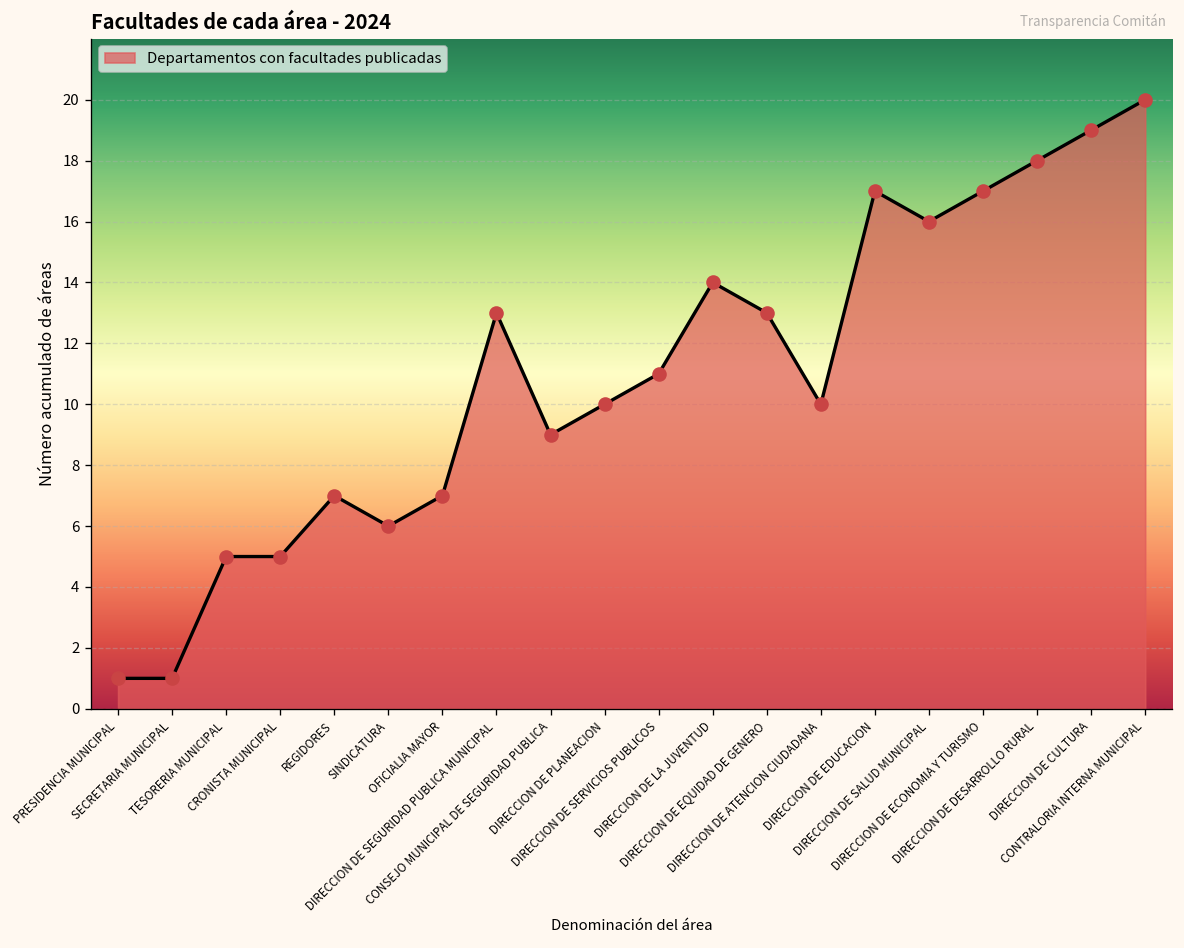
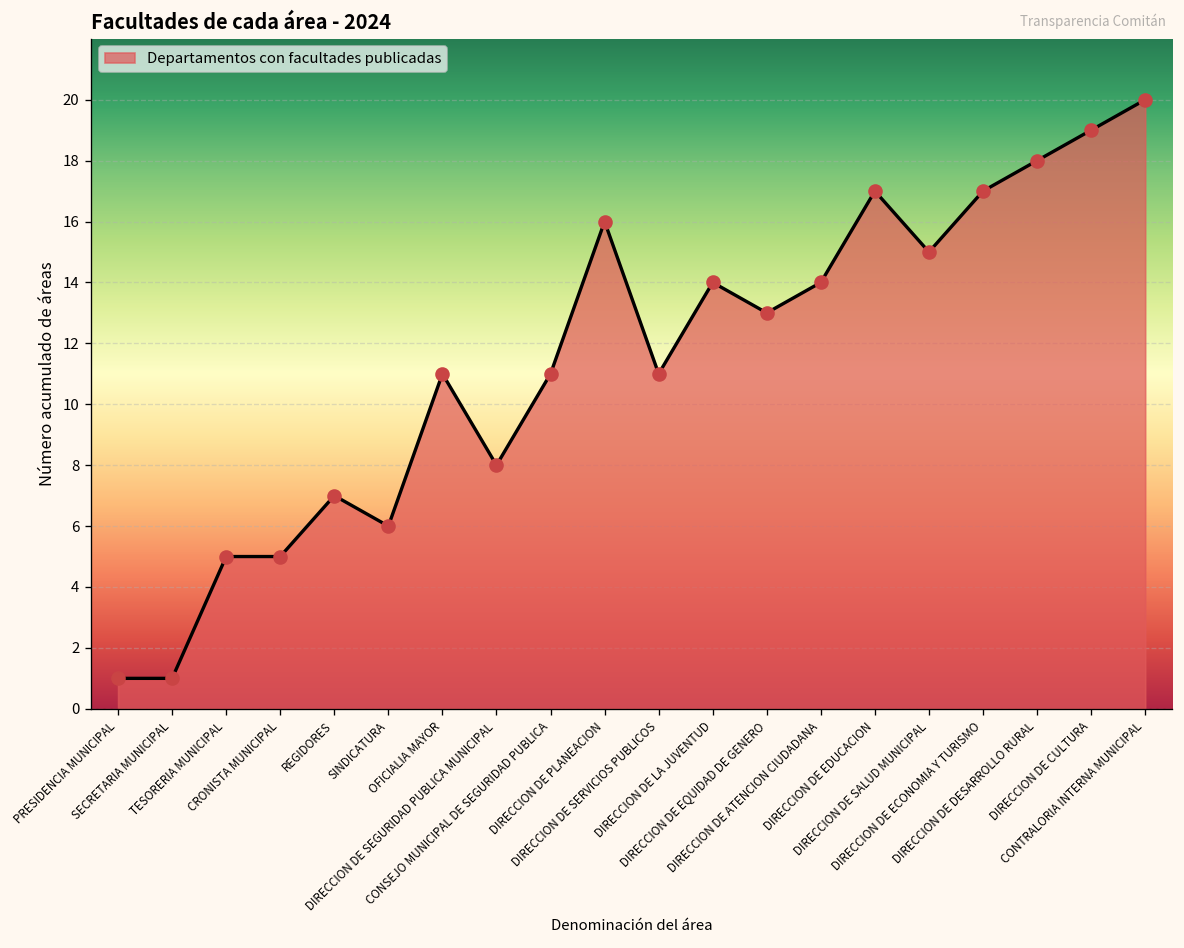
  {
    "PRESIDENCIA MUNICIPAL": 1,
    "SECRETARIA MUNICIPAL": 1,
    "TESORERIA MUNICIPAL": 5,
    "CRONISTA MUNICIPAL": 5,
    "REGIDORES": 7,
    "SINDICATURA": 6,
-   "OFICIALIA MAYOR": 7,
-   "DIRECCION DE SEGURIDAD PUBLICA MUNICIPAL": 13,
-   "CONSEJO MUNICIPAL DE SEGURIDAD PUBLICA": 9,
-   "DIRECCION DE PLANEACION": 10,
+   "OFICIALIA MAYOR": 11,
+   "DIRECCION DE SEGURIDAD PUBLICA MUNICIPAL": 8,
+   "CONSEJO MUNICIPAL DE SEGURIDAD PUBLICA": 11,
+   "DIRECCION DE PLANEACION": 16,
    "DIRECCION DE SERVICIOS PUBLICOS": 11,
    "DIRECCION DE LA JUVENTUD": 14,
    "DIRECCION DE EQUIDAD DE GENERO": 13,
-   "DIRECCION DE ATENCION CIUDADANA": 10,
+   "DIRECCION DE ATENCION CIUDADANA": 14,
    "DIRECCION DE EDUCACION": 17,
-   "DIRECCION DE SALUD MUNICIPAL": 16,
+   "DIRECCION DE SALUD MUNICIPAL": 15,
    "DIRECCION DE ECONOMIA Y TURISMO": 17,
    "DIRECCION DE DESARROLLO RURAL": 18,
    "DIRECCION DE CULTURA": 19,
    "CONTRALORIA INTERNA MUNICIPAL": 20
  }
